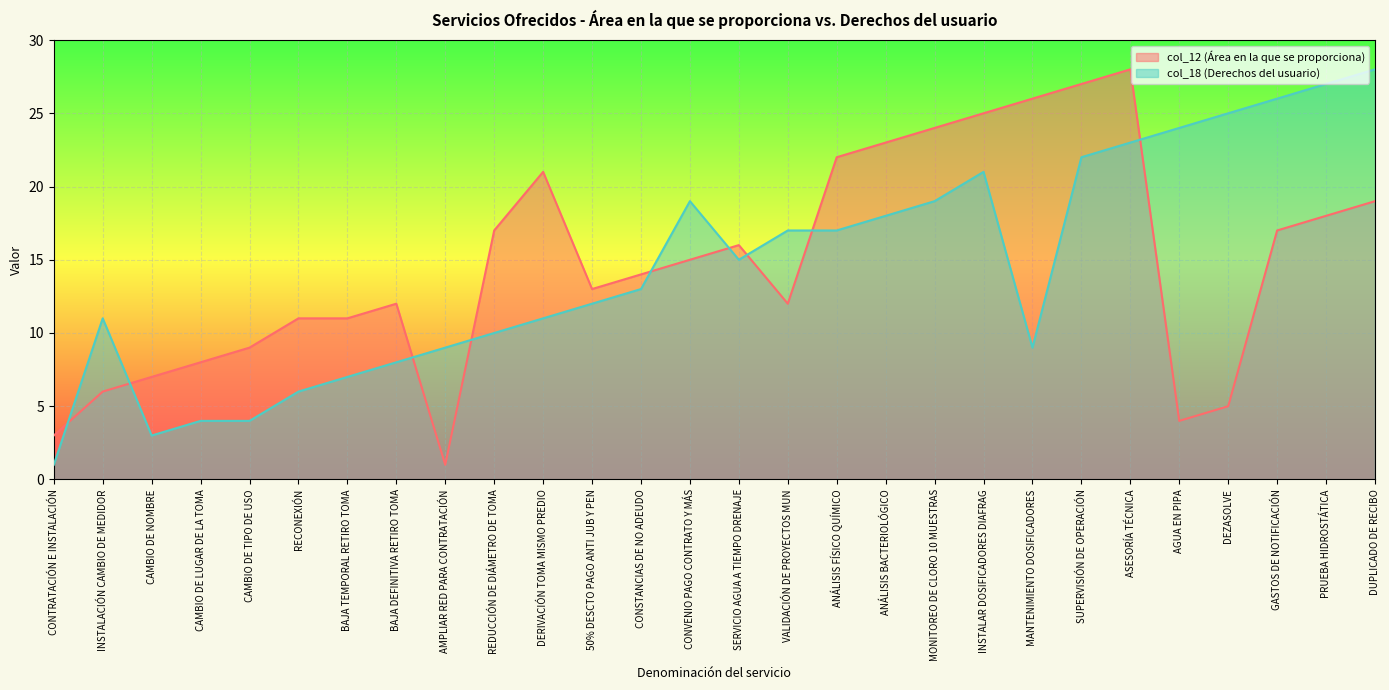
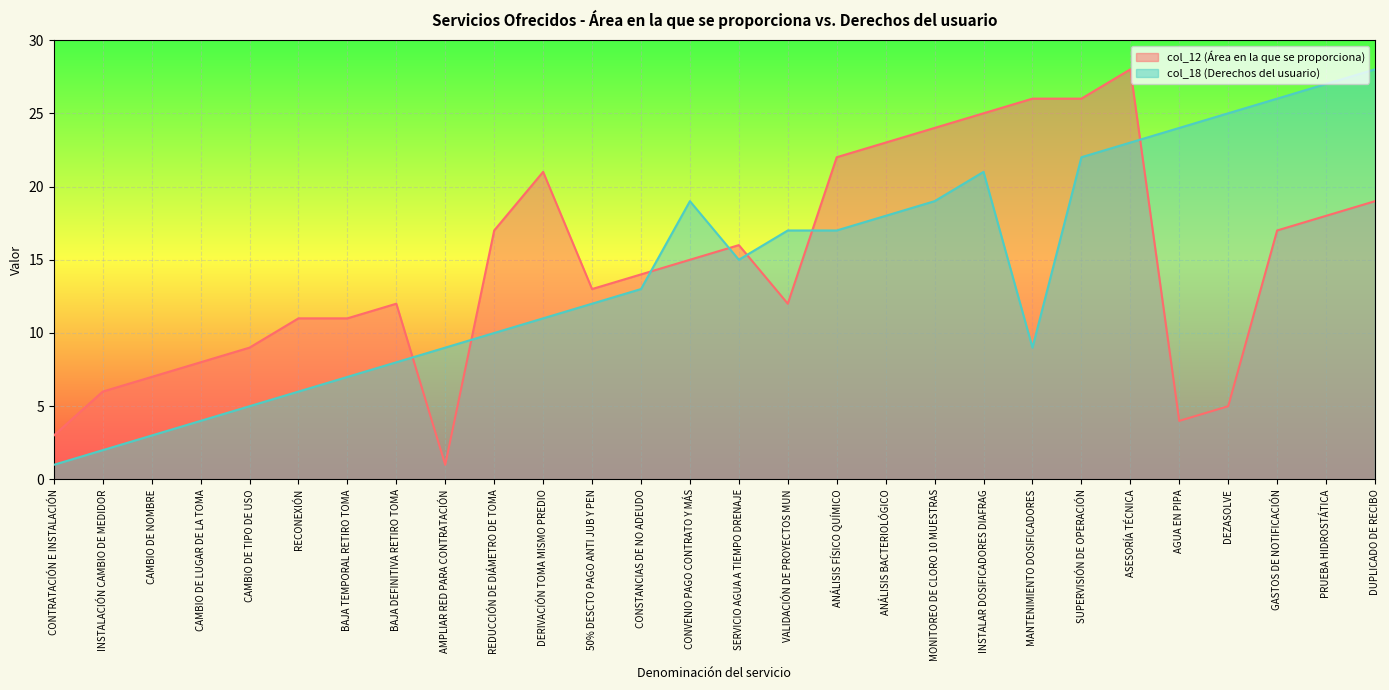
  {
    "col_12 (Área en la que se proporciona)": {
      "CONTRATACIÓN E INSTALACIÓN": 3,
      "INSTALACIÓN CAMBIO DE MEDIDOR": 6,
      "CAMBIO DE NOMBRE": 7,
      "CAMBIO DE LUGAR DE LA TOMA": 8,
      "CAMBIO DE TIPO DE USO": 9,
      "RECONEXIÓN": 11,
      "BAJA TEMPORAL RETIRO TOMA": 11,
      "BAJA DEFINITIVA RETIRO TOMA": 12,
      "AMPLIAR RED PARA CONTRATACIÓN": 1,
      "REDUCCIÓN DE DIÁMETRO DE TOMA": 17,
      "DERIVACIÓN TOMA MISMO PREDIO": 21,
      "50% DESCTO PAGO ANTI JUB Y PEN": 13,
      "CONSTANCIAS DE NO ADEUDO": 14,
      "CONVENIO PAGO CONTRATO Y MÁS": 15,
      "SERVICIO AGUA A TIEMPO DRENAJE": 16,
      "VALIDACIÓN DE PROYECTOS MUN": 12,
      "ANÁLISIS FÍSICO QUÍMICO": 22,
      "ANÁLISIS BACTERIOLÓGICO": 23,
      "MONITOREO DE CLORO 10 MUESTRAS": 24,
      "INSTALAR DOSIFICADORES DIAFRAG": 25,
      "MANTENIMIENTO DOSIFICADORES": 26,
-     "SUPERVISIÓN DE OPERACIÓN": 27,
+     "SUPERVISIÓN DE OPERACIÓN": 26,
      "ASESORÍA TÉCNICA": 28,
      "AGUA EN PIPA": 4,
      "DEZASOLVE": 5,
      "GASTOS DE NOTIFICACIÓN": 17,
      "PRUEBA HIDROSTÁTICA": 18,
      "DUPLICADO DE RECIBO": 19
    },
    "col_18 (Derechos del usuario)": {
      "CONTRATACIÓN E INSTALACIÓN": 1,
-     "INSTALACIÓN CAMBIO DE MEDIDOR": 11,
+     "INSTALACIÓN CAMBIO DE MEDIDOR": 2,
      "CAMBIO DE NOMBRE": 3,
      "CAMBIO DE LUGAR DE LA TOMA": 4,
-     "CAMBIO DE TIPO DE USO": 4,
+     "CAMBIO DE TIPO DE USO": 5,
      "RECONEXIÓN": 6,
      "BAJA TEMPORAL RETIRO TOMA": 7,
      "BAJA DEFINITIVA RETIRO TOMA": 8,
      "AMPLIAR RED PARA CONTRATACIÓN": 9,
      "REDUCCIÓN DE DIÁMETRO DE TOMA": 10,
      "DERIVACIÓN TOMA MISMO PREDIO": 11,
      "50% DESCTO PAGO ANTI JUB Y PEN": 12,
      "CONSTANCIAS DE NO ADEUDO": 13,
      "CONVENIO PAGO CONTRATO Y MÁS": 19,
      "SERVICIO AGUA A TIEMPO DRENAJE": 15,
      "VALIDACIÓN DE PROYECTOS MUN": 17,
      "ANÁLISIS FÍSICO QUÍMICO": 17,
      "ANÁLISIS BACTERIOLÓGICO": 18,
      "MONITOREO DE CLORO 10 MUESTRAS": 19,
      "INSTALAR DOSIFICADORES DIAFRAG": 21,
      "MANTENIMIENTO DOSIFICADORES": 9,
      "SUPERVISIÓN DE OPERACIÓN": 22,
      "ASESORÍA TÉCNICA": 23,
      "AGUA EN PIPA": 24,
      "DEZASOLVE": 25,
      "GASTOS DE NOTIFICACIÓN": 26,
      "PRUEBA HIDROSTÁTICA": 27,
      "DUPLICADO DE RECIBO": 28
    }
  }
